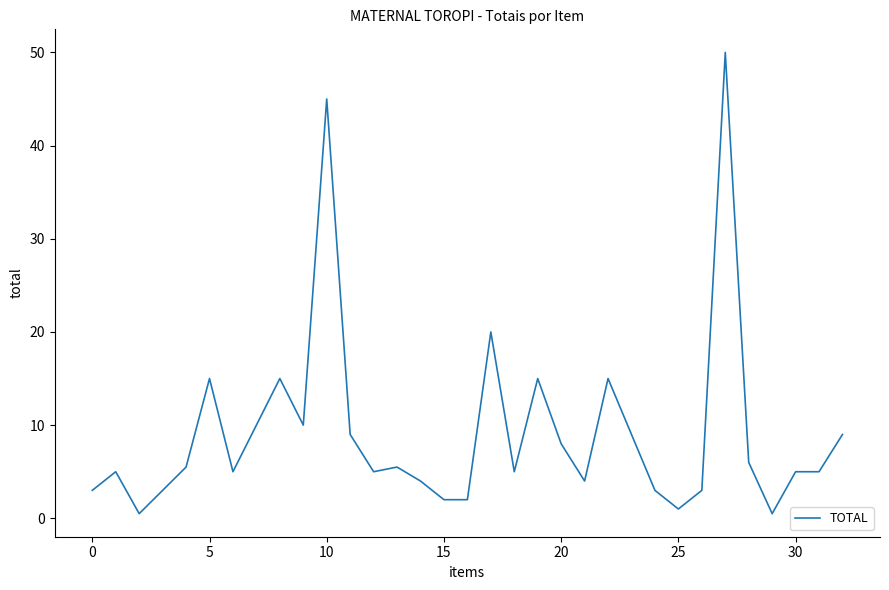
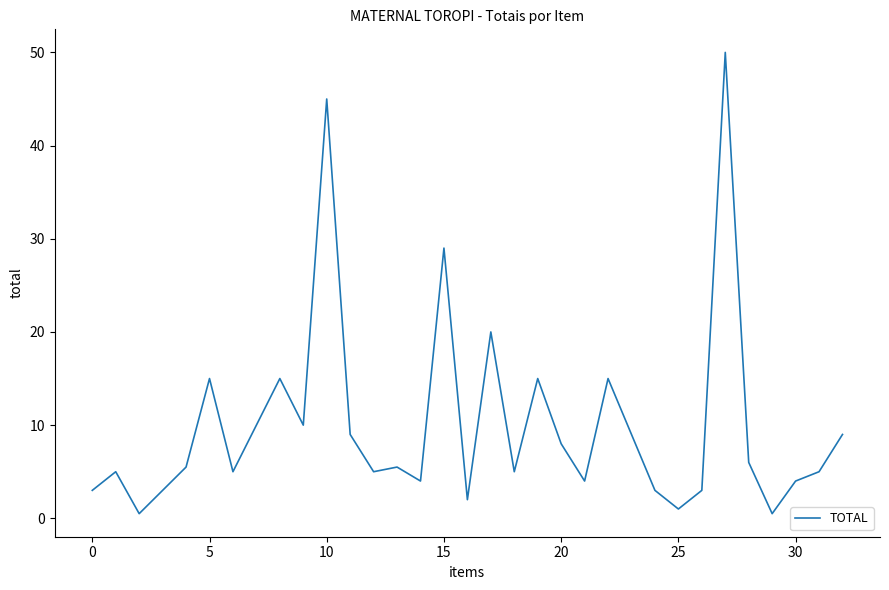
  {
    "0": 3,
    "5": 15,
    "10": 45,
-   "15": 2,
+   "15": 29,
    "20": 8,
    "25": 1,
-   "30": 5
+   "30": 4
  }
